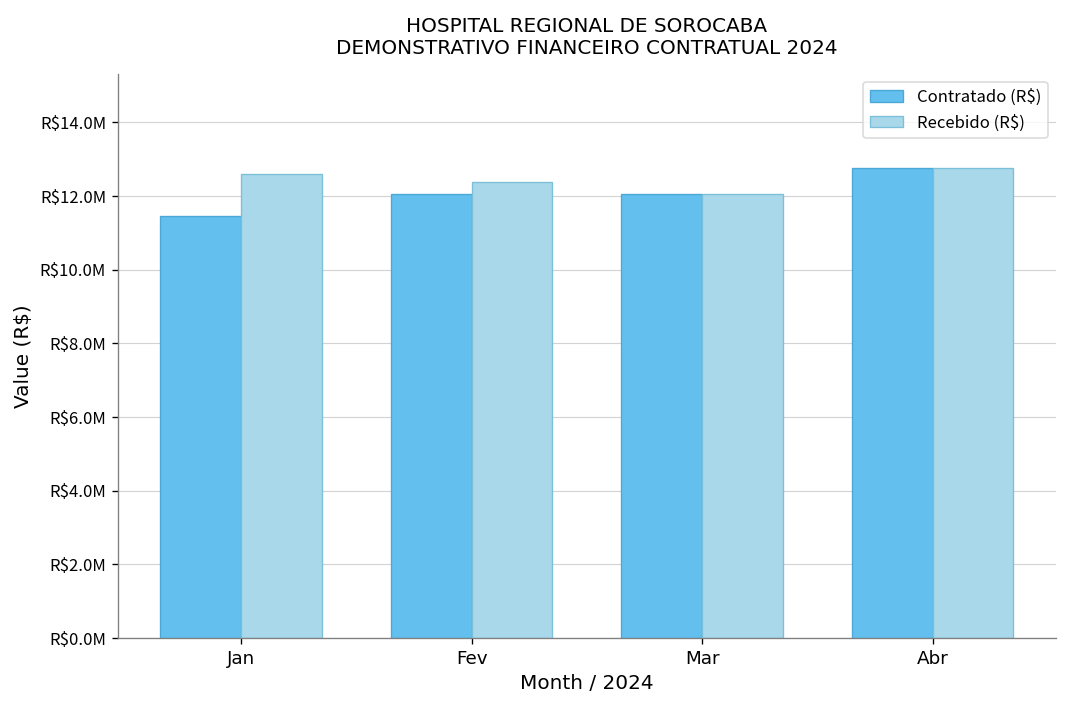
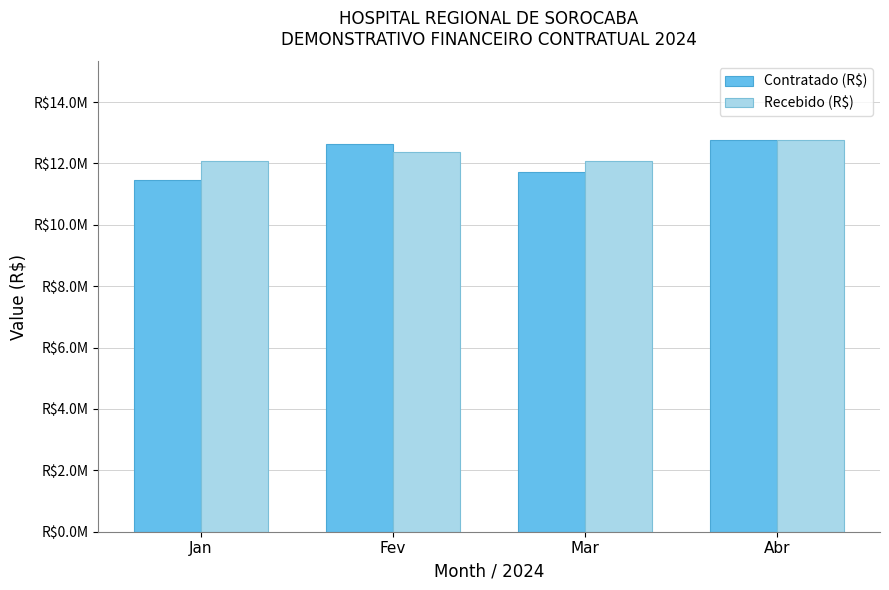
  {
    "Contratado (R$)": {
      "Jan": "R$11500000",
-     "Fev": "R$12100000",
-     "Mar": "R$12100000",
+     "Fev": "R$12600000",
+     "Mar": "R$11700000",
      "Abr": "R$12800000"
    },
    "Recebido (R$)": {
-     "Jan": "R$12600000",
+     "Jan": "R$12100000",
      "Fev": "R$12400000",
      "Mar": "R$12100000",
      "Abr": "R$12800000"
    }
  }
